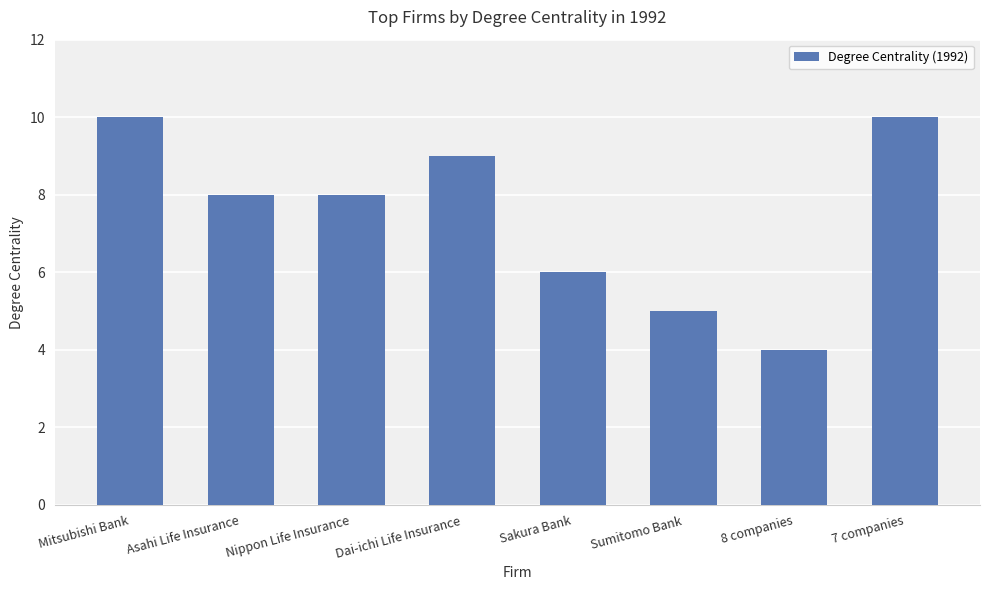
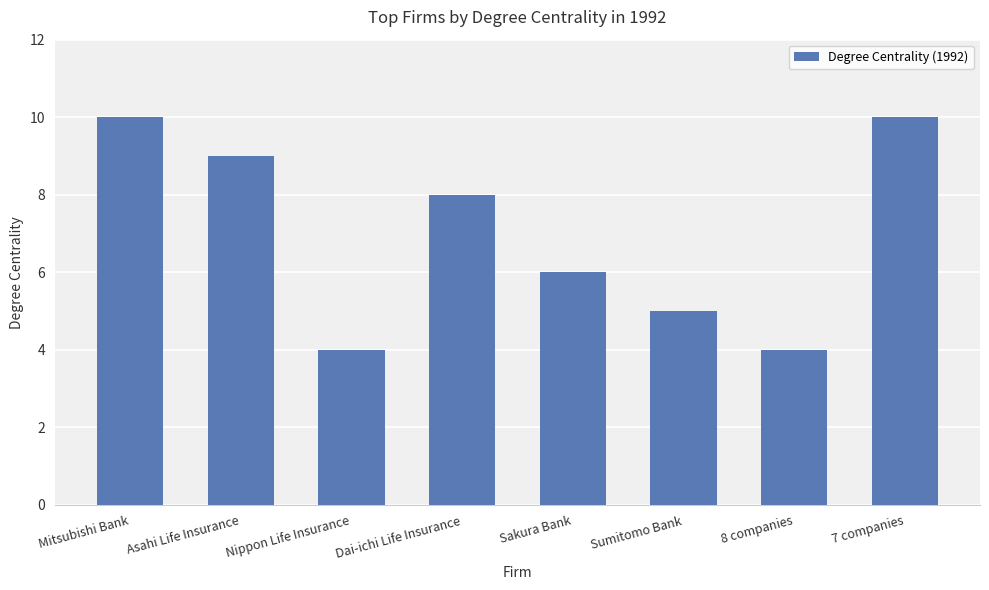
  {
    "Mitsubishi Bank": 10,
-   "Asahi Life Insurance": 8,
-   "Nippon Life Insurance": 8,
-   "Dai-ichi Life Insurance": 9,
+   "Asahi Life Insurance": 9,
+   "Nippon Life Insurance": 4,
+   "Dai-ichi Life Insurance": 8,
    "Sakura Bank": 6,
    "Sumitomo Bank": 5,
    "8 companies": 4,
    "7 companies": 10
  }
